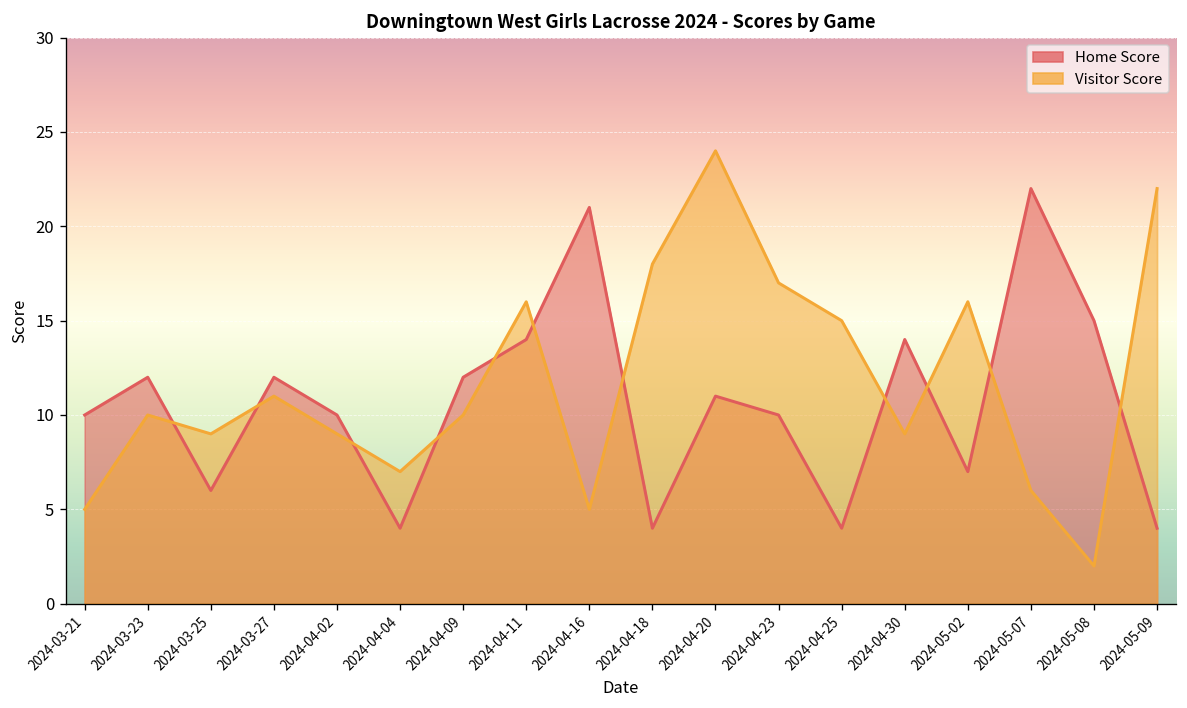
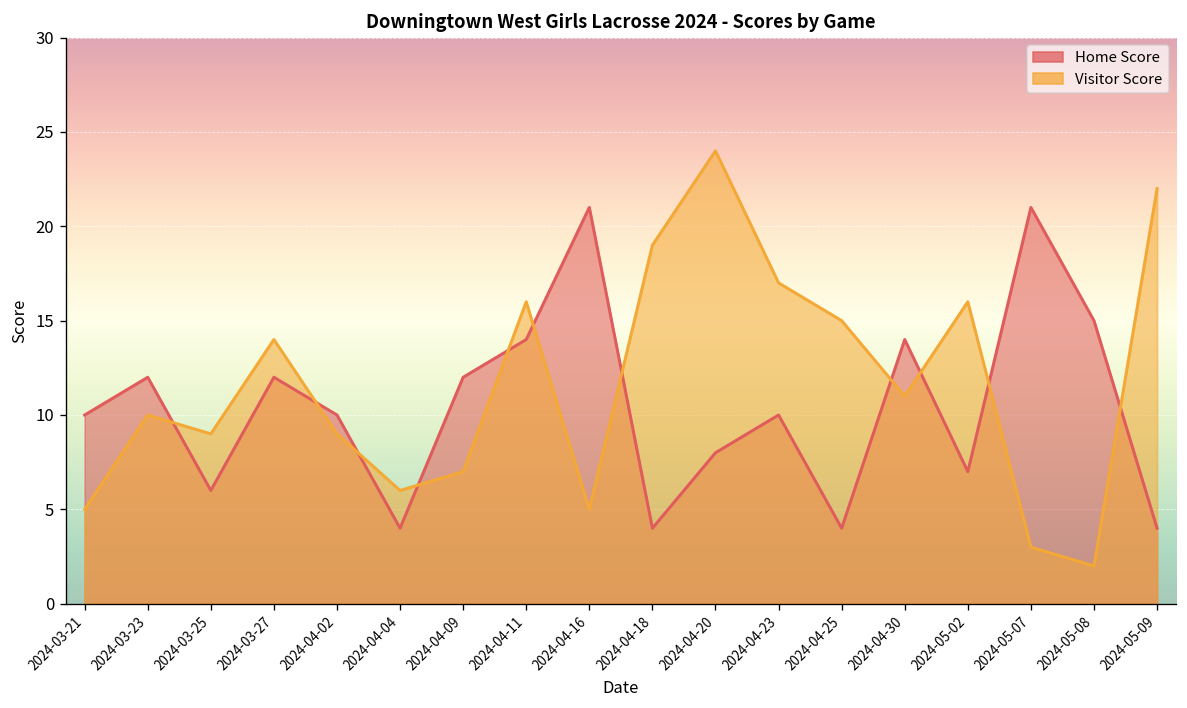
  {
    "Home Score": {
      "2024-03-21": 10,
      "2024-03-23": 12,
      "2024-03-25": 6,
      "2024-03-27": 12,
      "2024-04-02": 10,
      "2024-04-04": 4,
      "2024-04-09": 12,
      "2024-04-11": 14,
      "2024-04-16": 21,
      "2024-04-18": 4,
-     "2024-04-20": 11,
+     "2024-04-20": 8,
      "2024-04-23": 10,
      "2024-04-25": 4,
      "2024-04-30": 14,
      "2024-05-02": 7,
-     "2024-05-07": 22,
+     "2024-05-07": 21,
      "2024-05-08": 15,
      "2024-05-09": 4
    },
    "Visitor Score": {
      "2024-03-21": 5,
      "2024-03-23": 10,
      "2024-03-25": 9,
-     "2024-03-27": 11,
+     "2024-03-27": 14,
      "2024-04-02": 9,
-     "2024-04-04": 7,
-     "2024-04-09": 10,
+     "2024-04-04": 6,
+     "2024-04-09": 7,
      "2024-04-11": 16,
      "2024-04-16": 5,
-     "2024-04-18": 18,
+     "2024-04-18": 19,
      "2024-04-20": 24,
      "2024-04-23": 17,
      "2024-04-25": 15,
-     "2024-04-30": 9,
+     "2024-04-30": 11,
      "2024-05-02": 16,
-     "2024-05-07": 6,
+     "2024-05-07": 3,
      "2024-05-08": 2,
      "2024-05-09": 22
    }
  }
